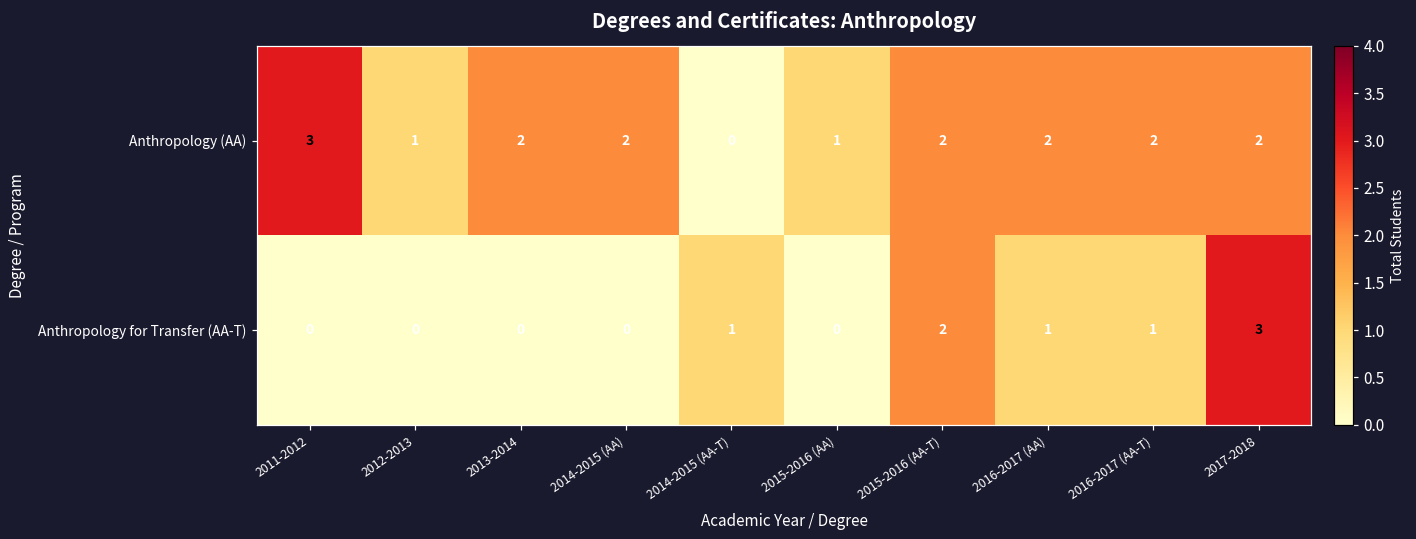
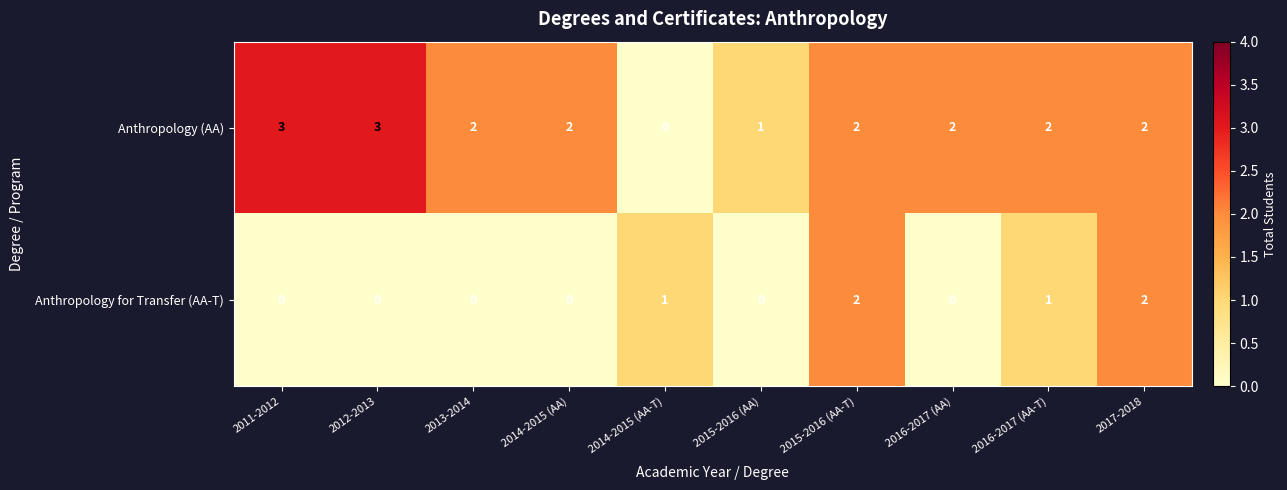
  {
    "Anthropology (AA)": {
      "2011-2012": 3,
-     "2012-2013": 1,
+     "2012-2013": 3,
      "2013-2014": 2,
      "2014-2015 (AA)": 2,
      "2014-2015 (AA-T)": 0,
      "2015-2016 (AA)": 1,
      "2015-2016 (AA-T)": 2,
      "2016-2017 (AA)": 2,
      "2016-2017 (AA-T)": 2,
      "2017-2018": 2
    },
    "Anthropology for Transfer (AA-T)": {
      "2011-2012": 0,
      "2012-2013": 0,
      "2013-2014": 0,
      "2014-2015 (AA)": 0,
      "2014-2015 (AA-T)": 1,
      "2015-2016 (AA)": 0,
      "2015-2016 (AA-T)": 2,
-     "2016-2017 (AA)": 1,
+     "2016-2017 (AA)": 0,
      "2016-2017 (AA-T)": 1,
-     "2017-2018": 3
+     "2017-2018": 2
    }
  }
